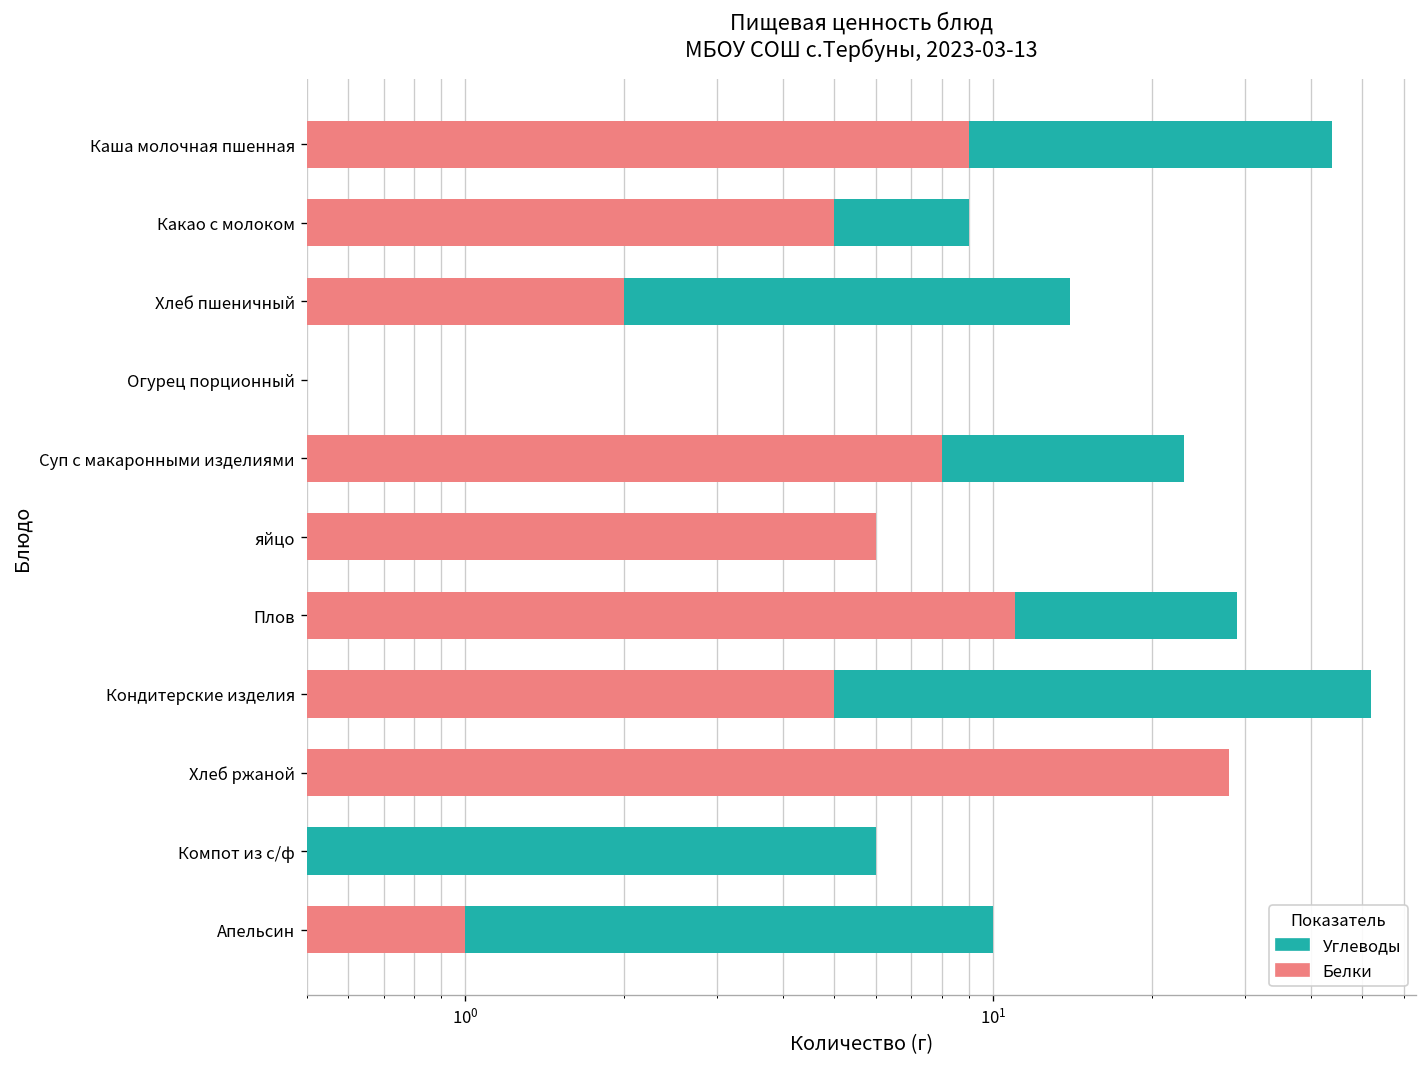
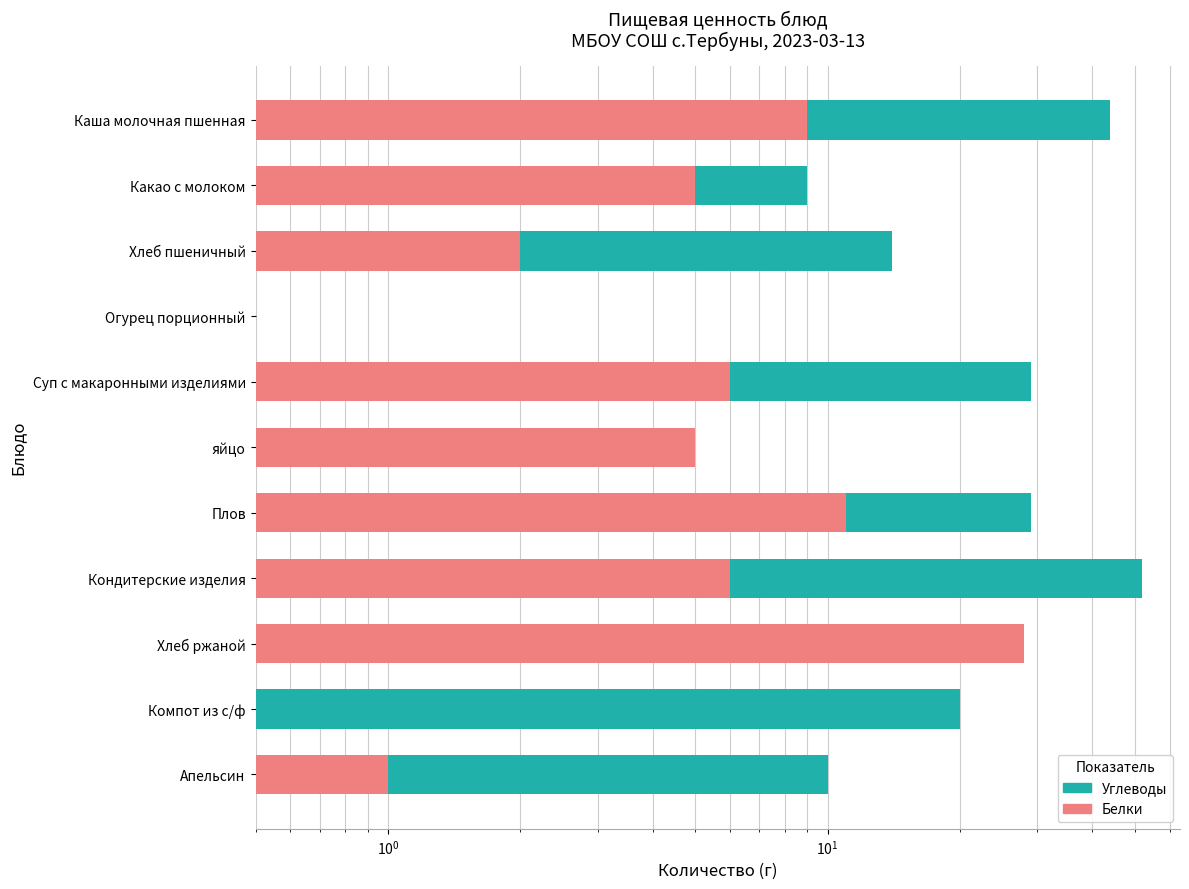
  {
    "Углеводы": {
      "Каша молочная пшенная": 44,
      "Какао с молоком": 9,
      "Хлеб пшеничный": 14,
-     "Суп с макаронными изделиями": 23,
+     "Суп с макаронными изделиями": 29,
      "Плов": 29,
      "Кондитерские изделия": 52,
-     "Компот из с/ф": 6,
+     "Компот из с/ф": 20,
      "Апельсин": 10
    },
    "Белки": {
-     "Суп с макаронными изделиями": 8,
-     "яйцо": 6,
-     "Кондитерские изделия": 5,
+     "Суп с макаронными изделиями": 6,
+     "яйцо": 5,
+     "Кондитерские изделия": 6,
      "Хлеб ржаной": 28
    }
  }
